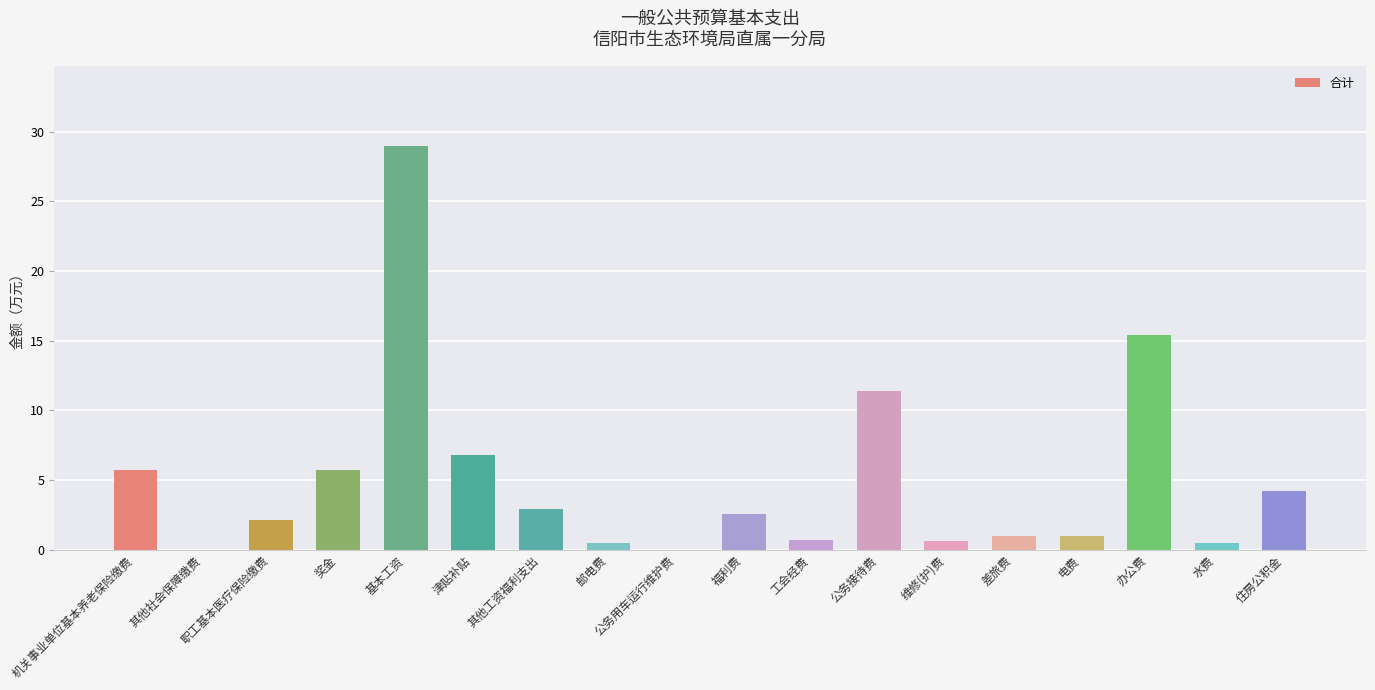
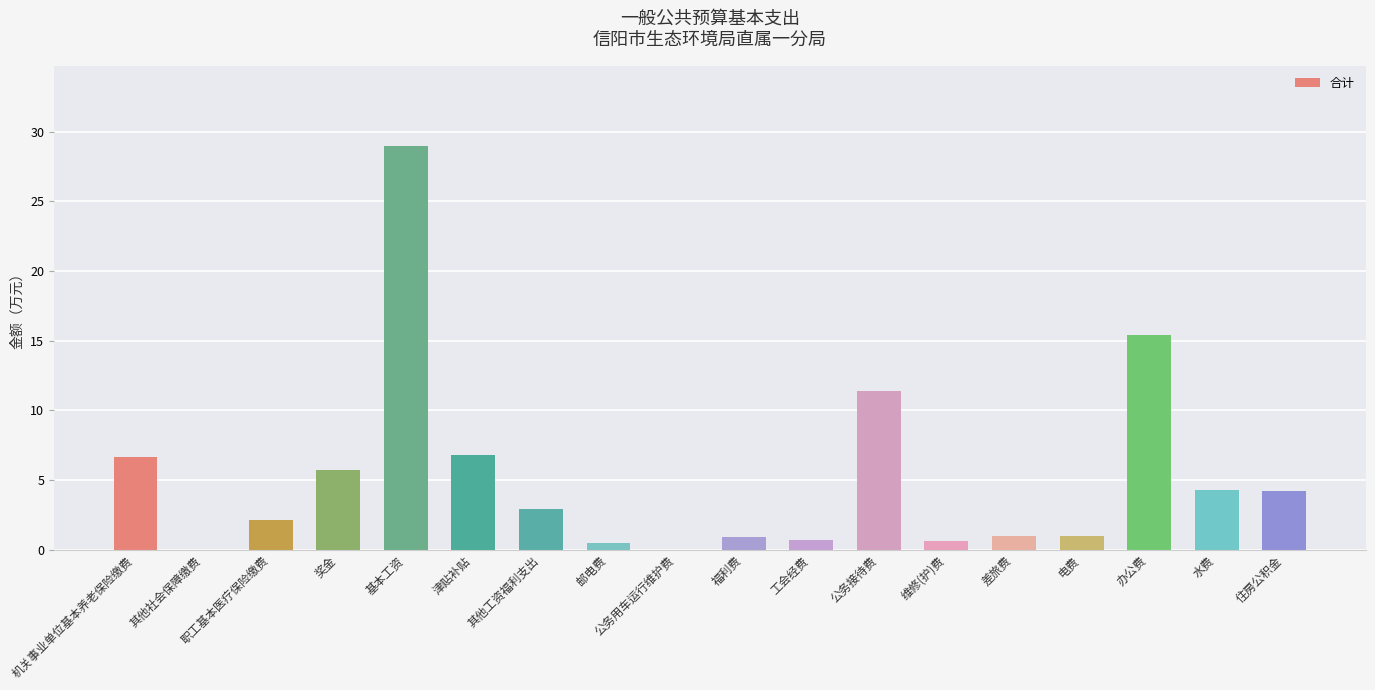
  {
-   "机关事业单位基本养老保险缴费": 5.7,
+   "机关事业单位基本养老保险缴费": 6.7,
    "其他社会保障缴费": 0.0,
    "职工基本医疗保险缴费": 2.1,
    "奖金": 5.7,
    "基本工资": 29.0,
    "津贴补贴": 6.8,
    "其他工资福利支出": 2.9,
    "邮电费": 0.5,
    "公务用车运行维护费": 0.0,
-   "福利费": 2.5,
+   "福利费": 0.9,
    "工会经费": 0.7,
    "公务接待费": 11.4,
    "维修(护)费": 0.6,
    "差旅费": 1.0,
    "电费": 1.0,
    "办公费": 15.4,
-   "水费": 0.5,
+   "水费": 4.3,
    "住房公积金": 4.2
  }
